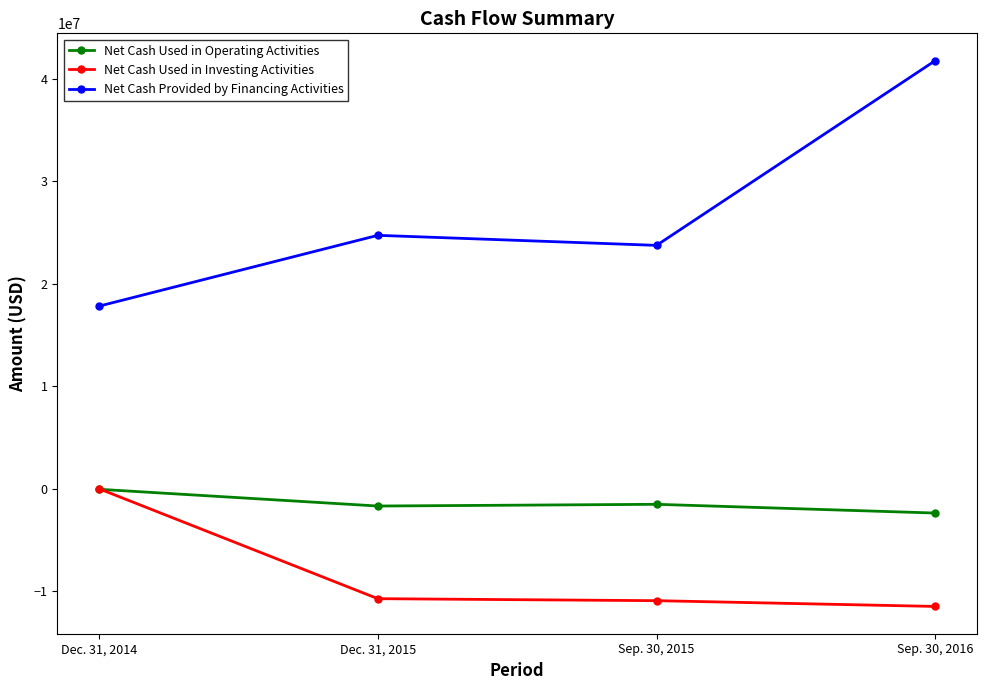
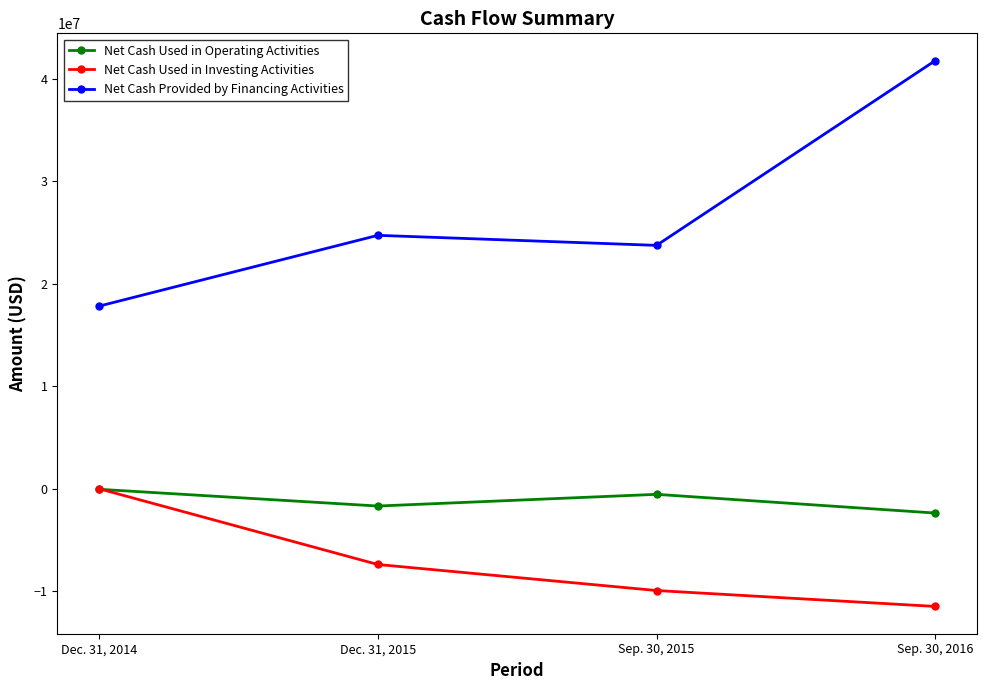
  {
    "Net Cash Used in Operating Activities": {
      "Dec. 31, 2015": -1700000,
-     "Sep. 30, 2015": -1500000,
+     "Sep. 30, 2015": -500000,
      "Sep. 30, 2016": -2400000
    },
    "Net Cash Used in Investing Activities": {
-     "Dec. 31, 2015": -10700000,
-     "Sep. 30, 2015": -10900000,
+     "Dec. 31, 2015": -7400000,
+     "Sep. 30, 2015": -9900000,
      "Sep. 30, 2016": -11500000
    },
    "Net Cash Provided by Financing Activities": {
      "Dec. 31, 2014": 17800000,
      "Dec. 31, 2015": 24700000,
      "Sep. 30, 2015": 23700000,
      "Sep. 30, 2016": 41800000
    }
  }
